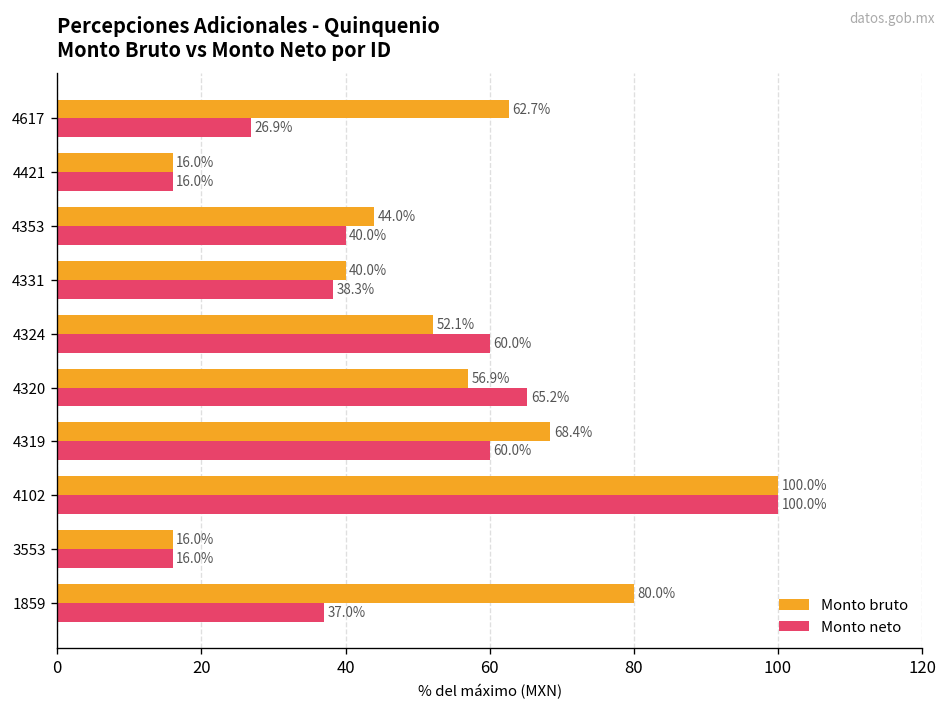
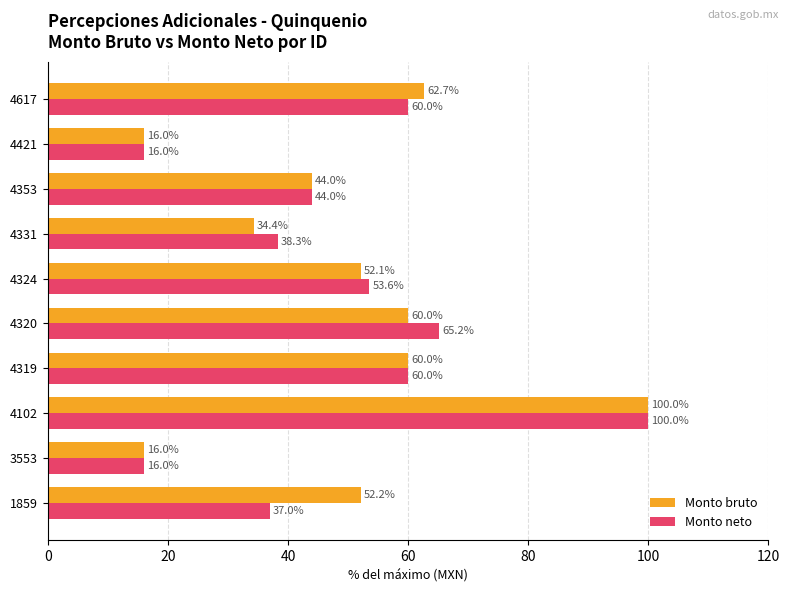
  {
    "Monto bruto": {
      "4617": "62.7%",
      "4421": "16.0%",
      "4353": "44.0%",
-     "4331": "40.0%",
+     "4331": "34.4%",
      "4324": "52.1%",
-     "4320": "56.9%",
-     "4319": "68.4%",
+     "4320": "60.0%",
+     "4319": "60.0%",
      "4102": "100.0%",
      "3553": "16.0%",
-     "1859": "80.0%"
+     "1859": "52.2%"
    },
    "Monto neto": {
-     "4617": "26.9%",
+     "4617": "60.0%",
      "4421": "16.0%",
-     "4353": "40.0%",
+     "4353": "44.0%",
      "4331": "38.3%",
-     "4324": "60.0%",
+     "4324": "53.6%",
      "4320": "65.2%",
      "4319": "60.0%",
      "4102": "100.0%",
      "3553": "16.0%",
      "1859": "37.0%"
    }
  }
